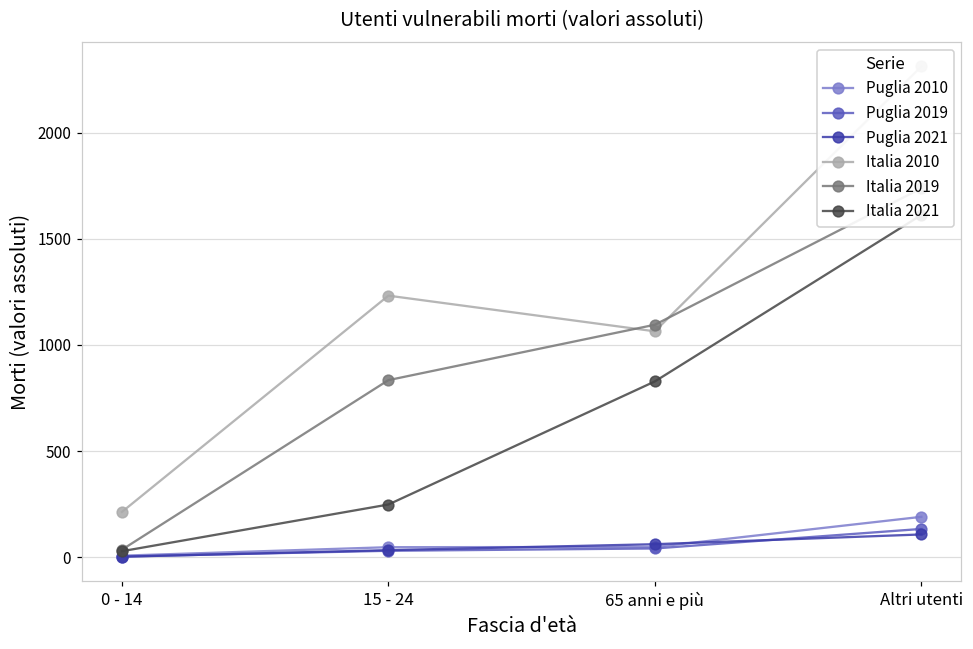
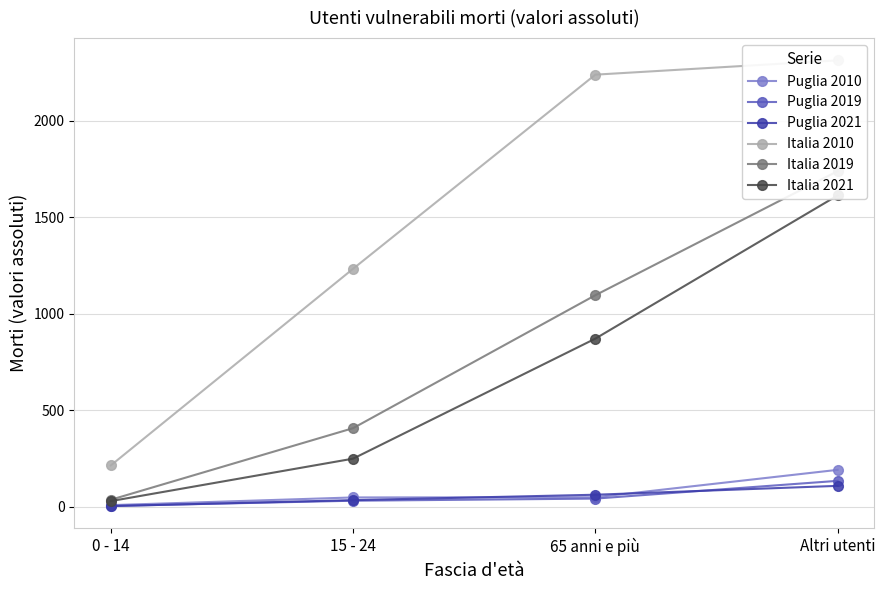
  {
    "Italia 2010": {
      "0 - 14": 210,
      "15 - 24": 1230,
-     "65 anni e più": 1060
+     "65 anni e più": 2240
    },
    "Italia 2019": {
-     "15 - 24": 830,
+     "15 - 24": 410,
      "65 anni e più": 1100
    },
    "Italia 2021": {
      "15 - 24": 250,
-     "65 anni e più": 830
+     "65 anni e più": 870
    }
  }
